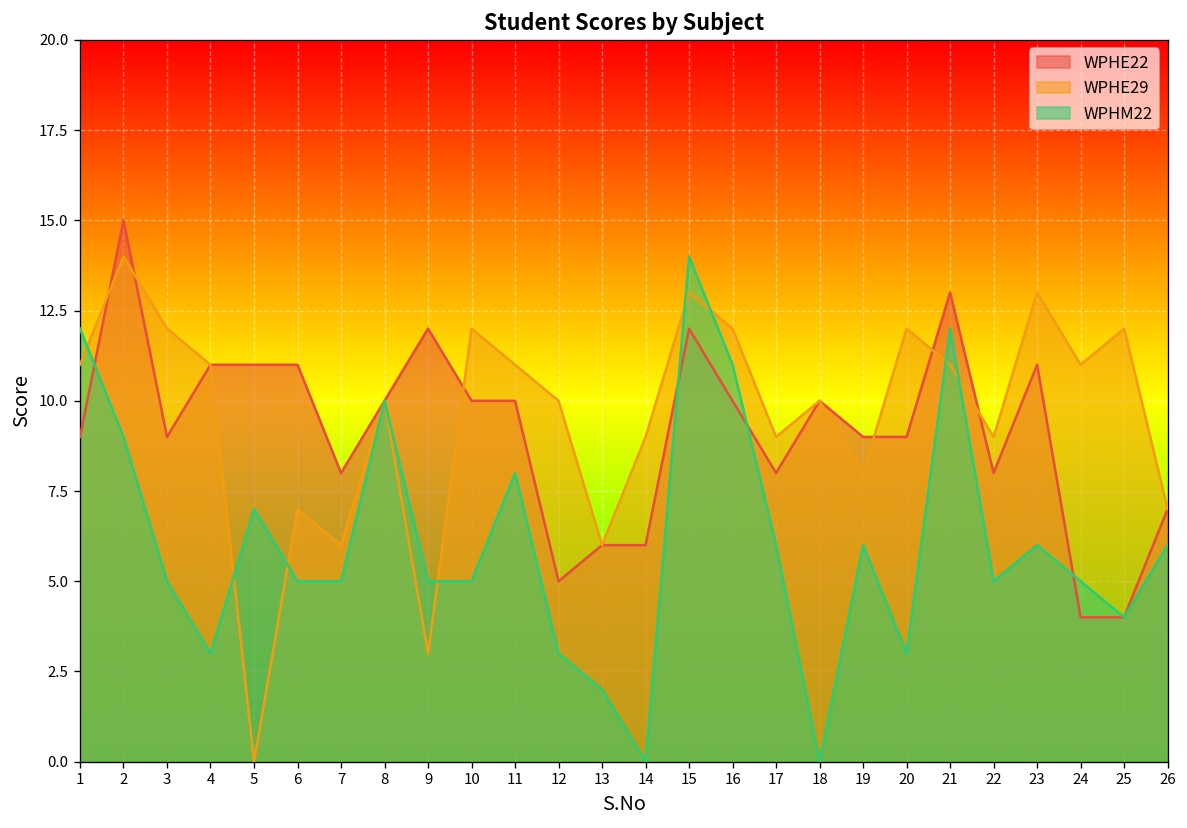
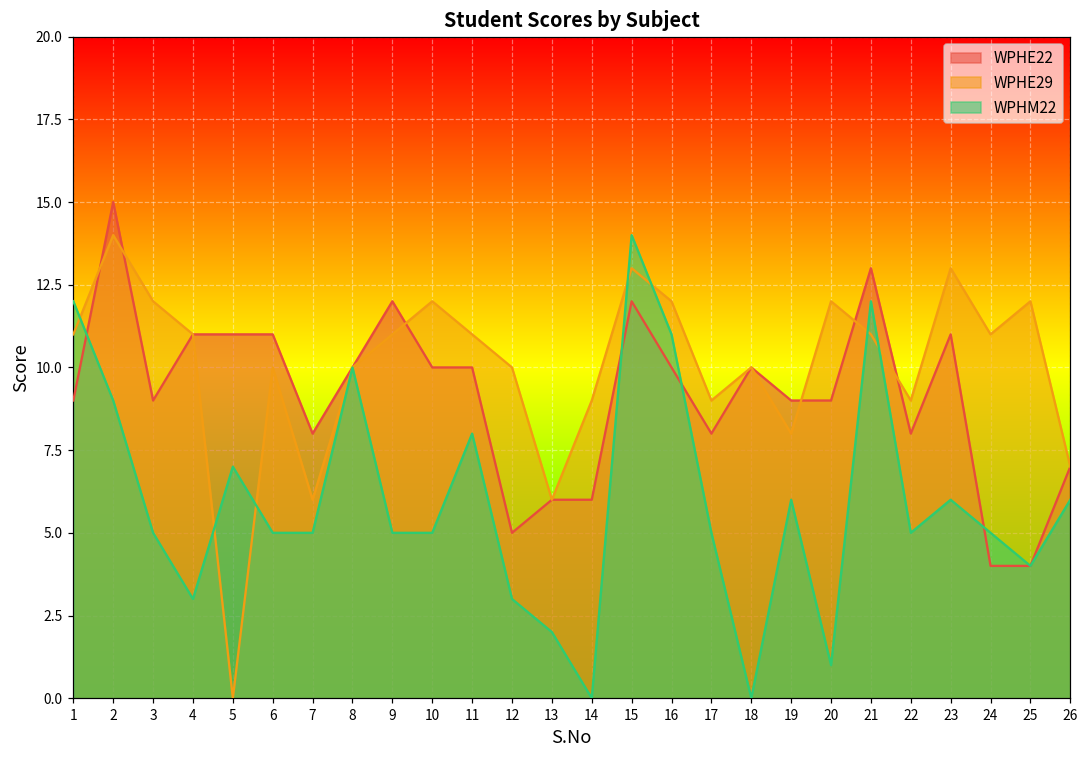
  {
    "WPHE22": {
      "1": 9,
      "2": 15,
      "3": 9,
      "5": 11,
      "6": 11,
      "7": 8,
      "9": 12,
      "10": 10,
      "11": 10,
      "12": 5,
      "14": 6,
      "15": 12,
      "16": 10,
      "17": 8,
      "19": 9,
      "20": 9,
      "21": 13,
      "22": 8,
      "23": 11,
      "24": 4
    },
    "WPHE29": {
      "1": 11,
      "2": 14,
      "3": 12,
      "5": 0,
-     "6": 7,
+     "6": 10,
      "7": 6,
-     "9": 3,
+     "9": 11,
      "10": 12,
      "11": 11,
      "12": 10,
      "14": 9,
      "15": 13,
      "16": 12,
      "17": 9,
      "19": 8,
      "20": 12,
      "21": 11,
      "22": 9,
      "23": 13,
      "24": 11,
      "25": 12
    },
    "WPHM22": {
      "1": 12,
      "2": 9,
      "3": 5,
      "4": 3,
      "5": 7,
      "6": 5,
      "7": 5,
      "9": 5,
      "10": 5,
      "11": 8,
      "12": 3,
      "13": 2,
      "14": 0,
      "15": 14,
      "16": 11,
-     "17": 6,
+     "17": 5,
      "18": 0,
      "19": 6,
-     "20": 3,
+     "20": 1,
      "21": 12,
      "22": 5,
      "23": 6,
      "24": 5,
      "26": 6
    }
  }
